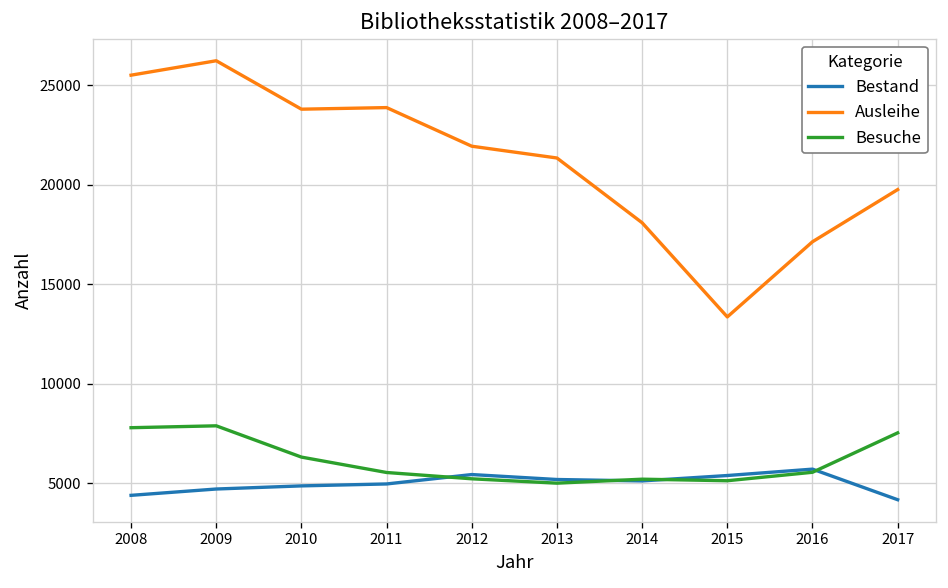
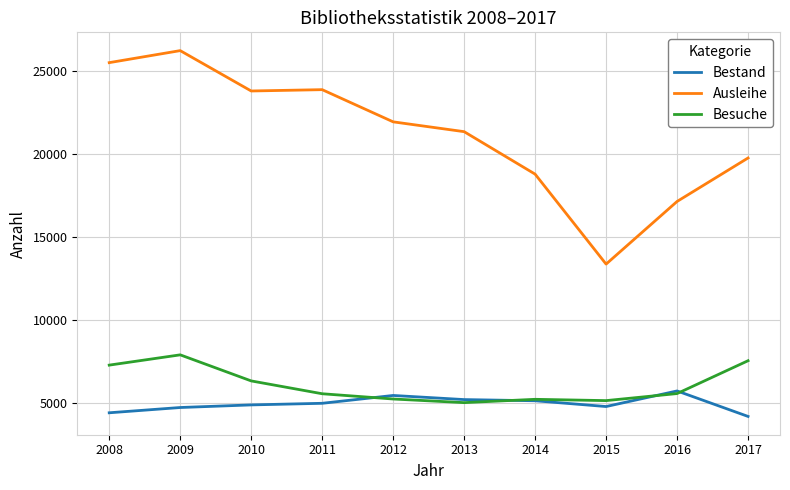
  {
    "Bestand": {
      "2008": 4400,
      "2009": 4700,
      "2010": 4900,
      "2011": 5000,
      "2012": 5400,
      "2013": 5200,
-     "2015": 5400,
+     "2015": 4800,
      "2016": 5700,
      "2017": 4200
    },
    "Ausleihe": {
      "2008": 25500,
      "2009": 26200,
      "2010": 23800,
      "2011": 23900,
      "2012": 21900,
      "2013": 21300,
-     "2014": 18100,
+     "2014": 18800,
      "2015": 13400,
      "2016": 17100,
      "2017": 19800
    },
    "Besuche": {
-     "2008": 7800,
+     "2008": 7300,
      "2009": 7900,
      "2010": 6300,
      "2011": 5500,
      "2012": 5200,
      "2013": 5000,
      "2015": 5100,
      "2016": 5600,
      "2017": 7500
    }
  }
